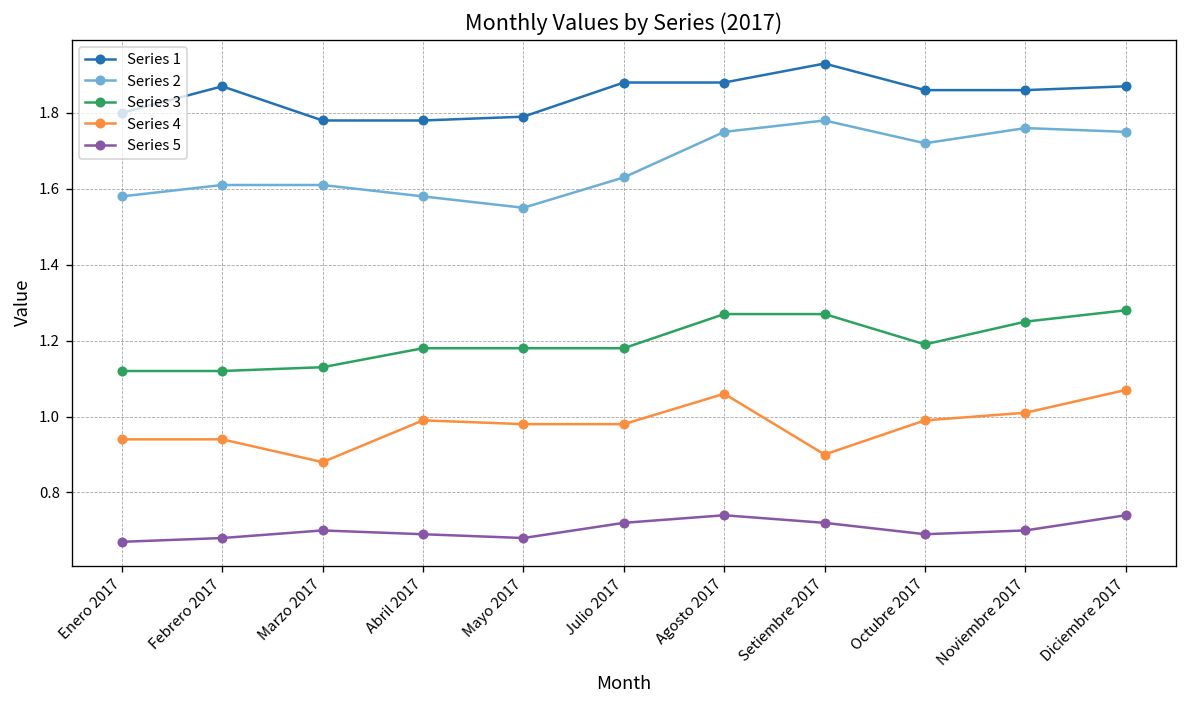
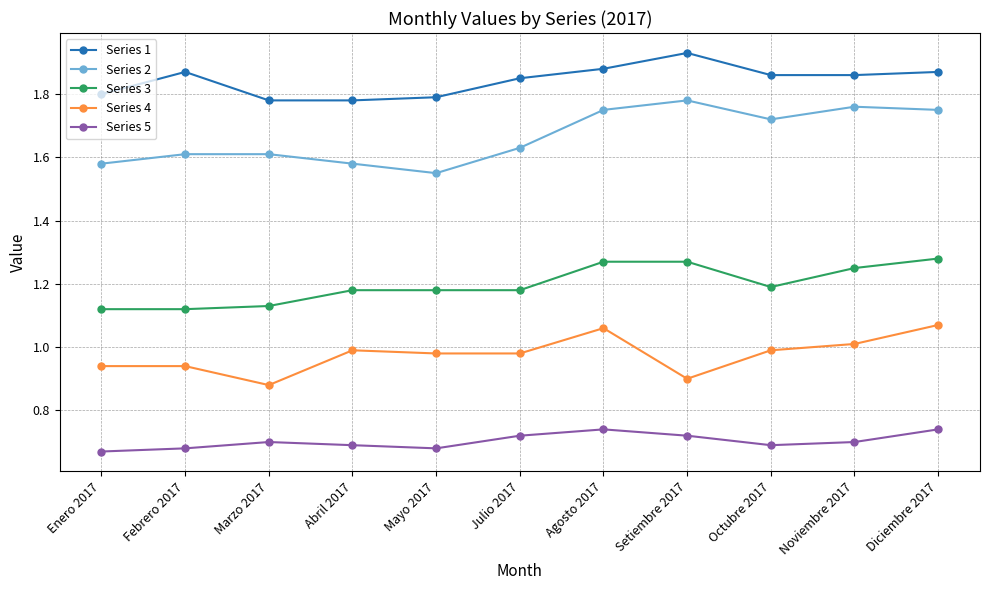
  {
    "Series 1": {
      "Febrero 2017": 1.87,
      "Marzo 2017": 1.78,
      "Abril 2017": 1.78,
      "Mayo 2017": 1.79,
-     "Julio 2017": 1.88,
+     "Julio 2017": 1.85,
      "Agosto 2017": 1.88,
      "Setiembre 2017": 1.93,
      "Octubre 2017": 1.86,
      "Noviembre 2017": 1.86,
      "Diciembre 2017": 1.87
    },
    "Series 2": {
      "Enero 2017": 1.58,
      "Febrero 2017": 1.61,
      "Marzo 2017": 1.61,
      "Abril 2017": 1.58,
      "Mayo 2017": 1.55,
      "Julio 2017": 1.63,
      "Agosto 2017": 1.75,
      "Setiembre 2017": 1.78,
      "Octubre 2017": 1.72,
      "Noviembre 2017": 1.76,
      "Diciembre 2017": 1.75
    },
    "Series 3": {
      "Enero 2017": 1.12,
      "Febrero 2017": 1.12,
      "Marzo 2017": 1.13,
      "Abril 2017": 1.18,
      "Mayo 2017": 1.18,
      "Julio 2017": 1.18,
      "Agosto 2017": 1.27,
      "Setiembre 2017": 1.27,
      "Octubre 2017": 1.19,
      "Noviembre 2017": 1.25,
      "Diciembre 2017": 1.28
    },
    "Series 4": {
      "Enero 2017": 0.94,
      "Febrero 2017": 0.94,
      "Marzo 2017": 0.88,
      "Abril 2017": 0.99,
      "Mayo 2017": 0.98,
      "Julio 2017": 0.98,
      "Agosto 2017": 1.06,
      "Setiembre 2017": 0.90,
      "Octubre 2017": 0.99,
      "Noviembre 2017": 1.01,
      "Diciembre 2017": 1.07
    },
    "Series 5": {
      "Enero 2017": 0.67,
      "Febrero 2017": 0.68,
      "Marzo 2017": 0.70,
      "Abril 2017": 0.69,
      "Mayo 2017": 0.68,
      "Julio 2017": 0.72,
      "Agosto 2017": 0.74,
      "Setiembre 2017": 0.72,
      "Octubre 2017": 0.69,
      "Noviembre 2017": 0.70,
      "Diciembre 2017": 0.74
    }
  }
